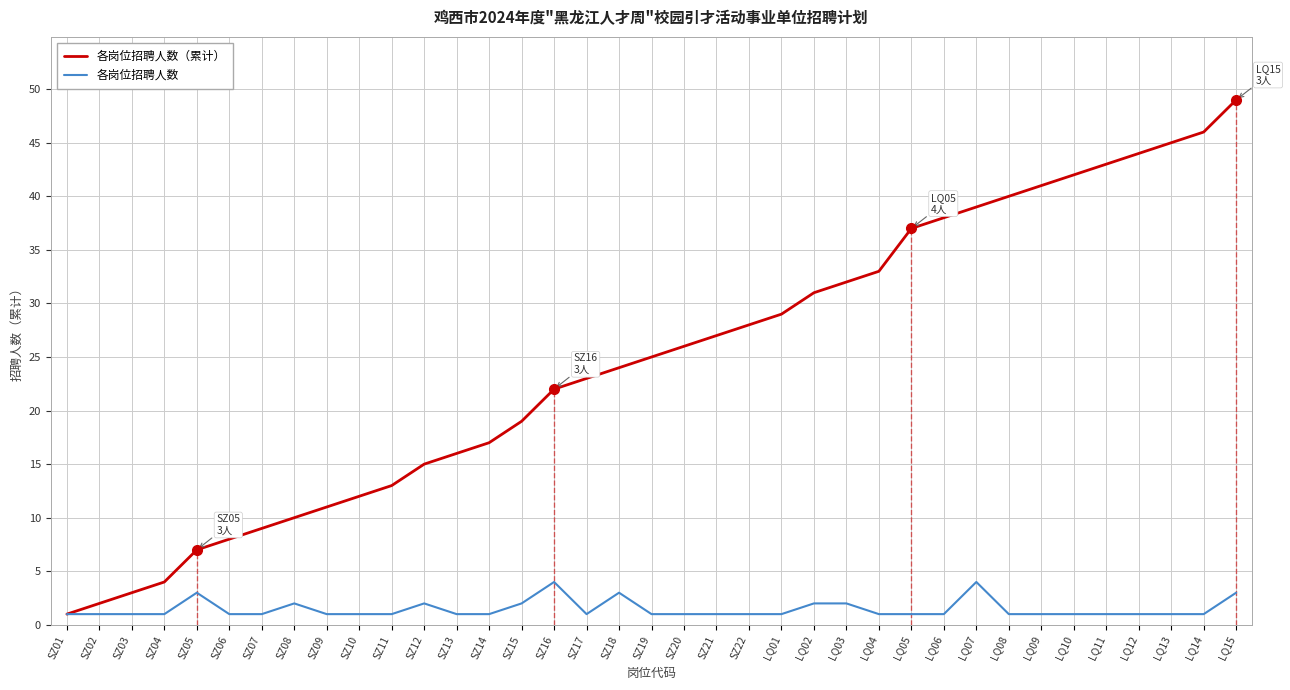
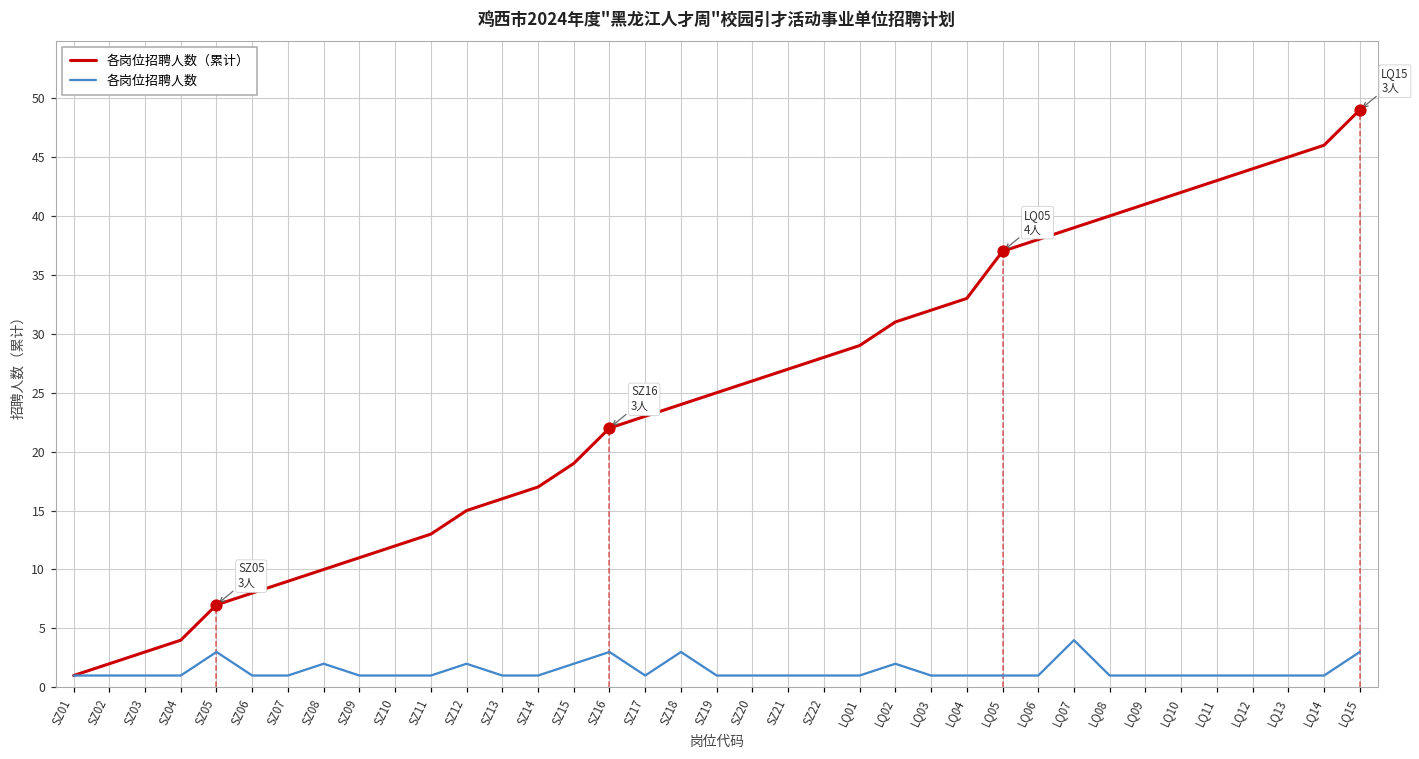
  {
    "各岗位招聘人数": {
      "SZ02": 1,
      "SZ03": 1,
      "SZ04": 1,
      "SZ05": 3,
      "SZ06": 1,
      "SZ07": 1,
      "SZ08": 2,
      "SZ09": 1,
      "SZ10": 1,
      "SZ11": 1,
      "SZ12": 2,
      "SZ13": 1,
      "SZ14": 1,
      "SZ15": 2,
-     "SZ16": 4,
+     "SZ16": 3,
      "SZ17": 1,
      "SZ18": 3,
      "SZ19": 1,
      "SZ20": 1,
      "SZ21": 1,
      "SZ22": 1,
      "LQ01": 1,
      "LQ02": 2,
-     "LQ03": 2,
+     "LQ03": 1,
      "LQ04": 1,
      "LQ05": 1,
      "LQ06": 1,
      "LQ07": 4,
      "LQ08": 1,
      "LQ09": 1,
      "LQ10": 1,
      "LQ11": 1,
      "LQ12": 1,
      "LQ13": 1,
      "LQ14": 1,
      "LQ15": 3
    }
  }
